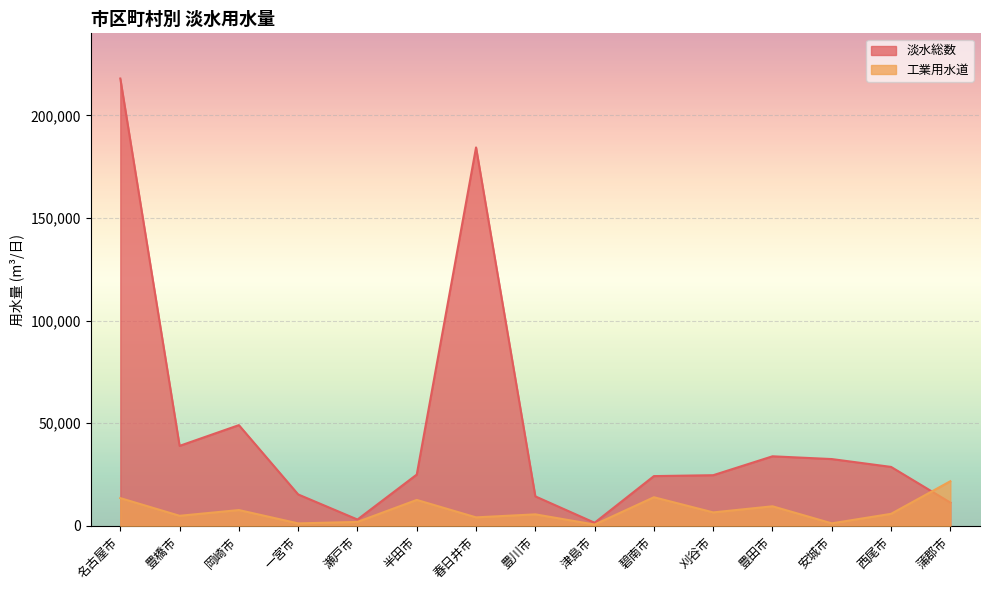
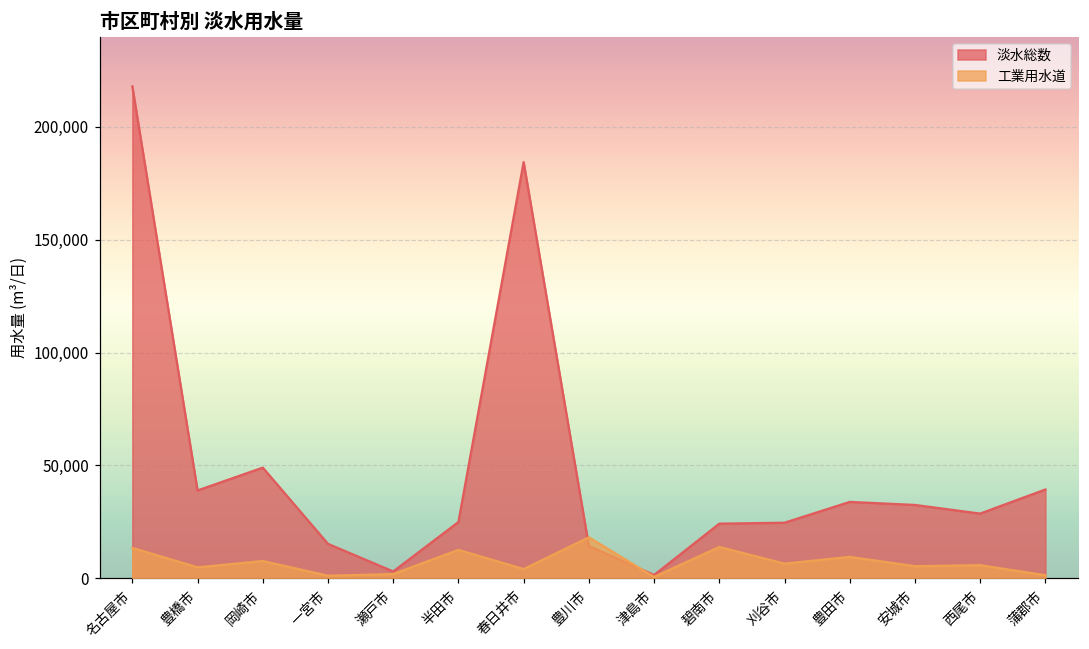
  {
    "淡水総数": {
      "名古屋市": "218,000",
      "豊橋市": "39,000",
      "岡崎市": "49,000",
      "一宮市": "15,000",
      "半田市": "25,000",
      "春日井市": "184,000",
      "豊川市": "14,000",
      "碧南市": "24,000",
      "刈谷市": "25,000",
      "豊田市": "34,000",
      "安城市": "32,000",
      "西尾市": "29,000",
-     "蒲郡市": "11,000"
+     "蒲郡市": "39,000"
    },
    "工業用水道": {
      "名古屋市": "13,000",
      "豊橋市": "5,000",
      "岡崎市": "8,000",
      "一宮市": "1,000",
      "半田市": "13,000",
      "春日井市": "4,000",
-     "豊川市": "6,000",
+     "豊川市": "18,000",
      "碧南市": "14,000",
      "刈谷市": "6,000",
      "豊田市": "9,000",
-     "安城市": "1,000",
+     "安城市": "5,000",
      "西尾市": "6,000",
-     "蒲郡市": "22,000"
+     "蒲郡市": "1,000"
    }
  }
